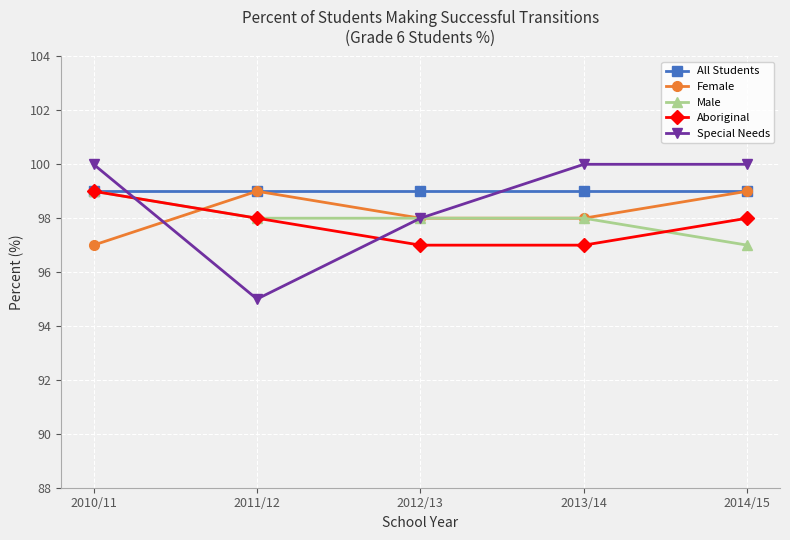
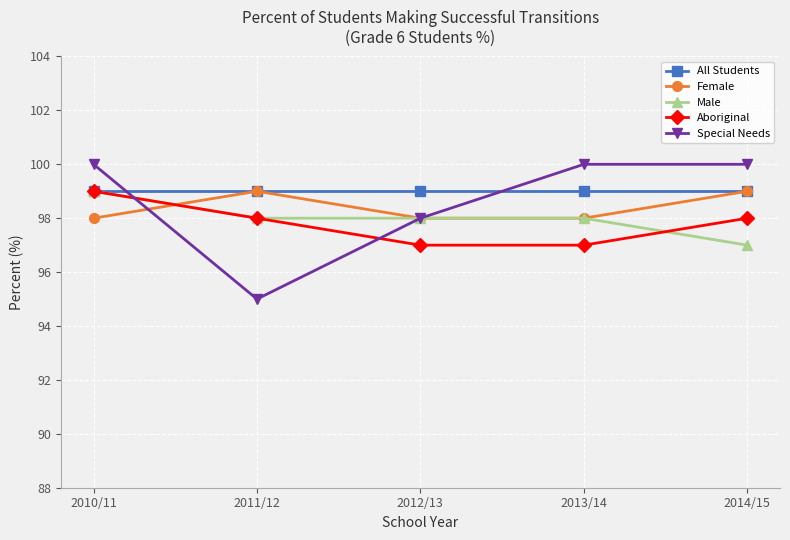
  {
    "All Students": {
      "2012/13": 99,
      "2013/14": 99
    },
    "Female": {
-     "2010/11": 97
+     "2010/11": 98
    },
    "Male": {
      "2014/15": 97
    },
    "Aboriginal": {
      "2012/13": 97,
      "2013/14": 97,
      "2014/15": 98
    },
    "Special Needs": {
      "2010/11": 100,
      "2011/12": 95,
      "2013/14": 100,
      "2014/15": 100
    }
  }
